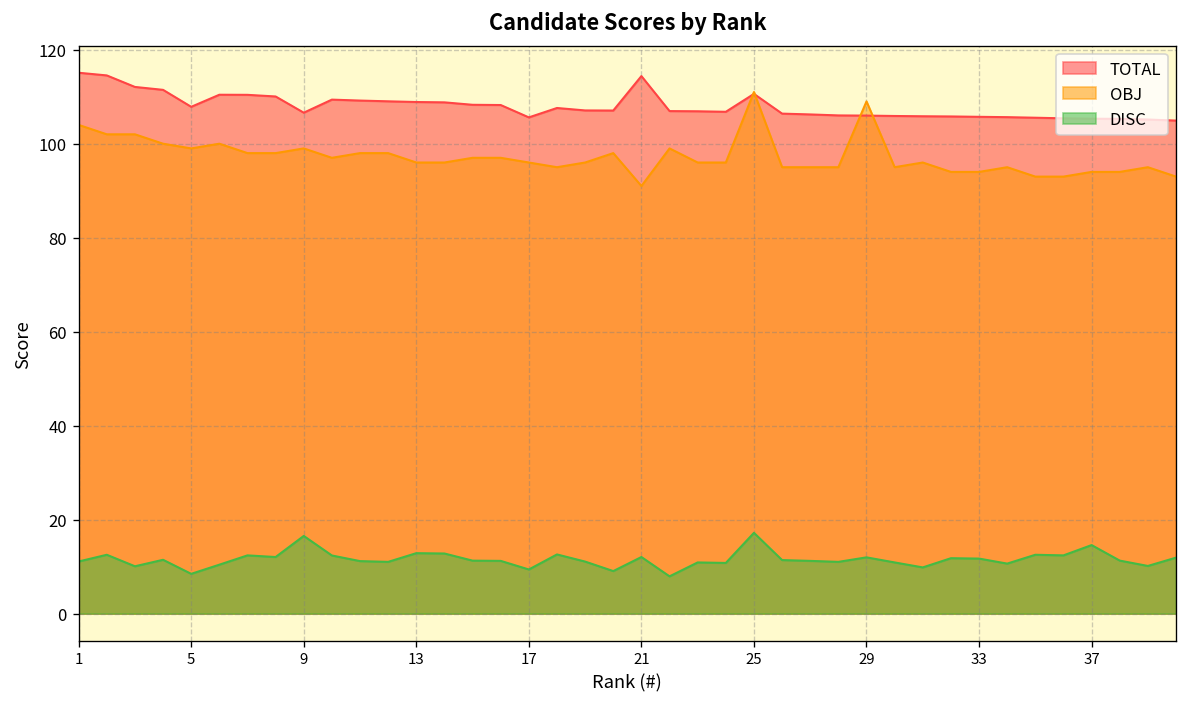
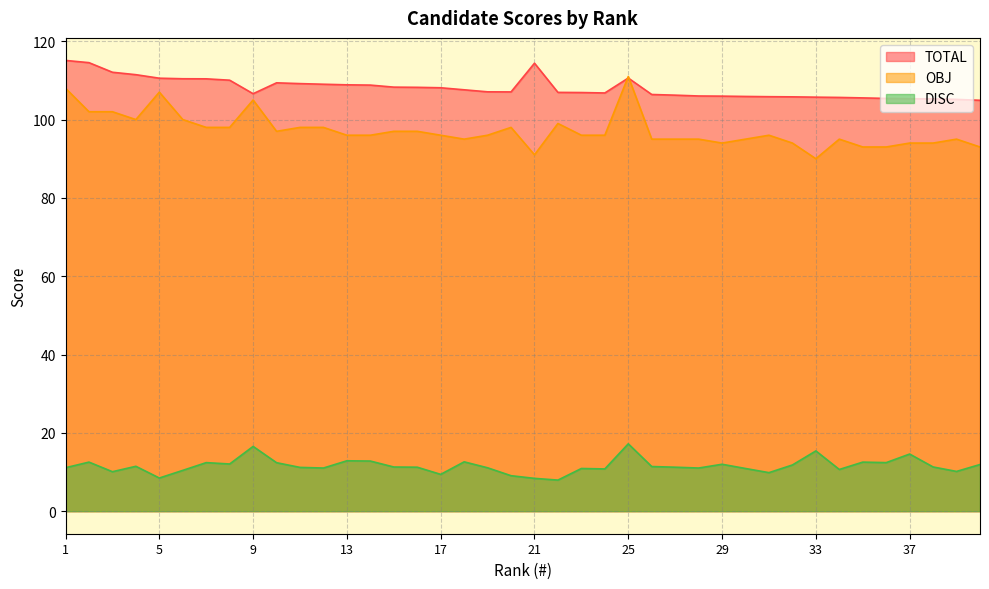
  {
    "TOTAL": {
      "1": 115,
-     "5": 108,
+     "5": 111,
      "9": 107,
      "13": 109,
-     "17": 106,
+     "17": 108,
      "21": 114,
      "29": 106,
      "33": 106
    },
    "OBJ": {
-     "1": 104,
-     "5": 99,
-     "9": 99,
+     "1": 108,
+     "5": 107,
+     "9": 105,
      "13": 96,
      "17": 96,
      "21": 91,
-     "29": 109,
-     "33": 94,
+     "29": 94,
+     "33": 90,
      "37": 94
    },
    "DISC": {
      "1": 11,
      "5": 8,
      "9": 17,
      "13": 13,
      "17": 9,
-     "21": 12,
+     "21": 8,
      "25": 17,
      "29": 12,
-     "33": 12,
+     "33": 15,
      "37": 15
    }
  }
